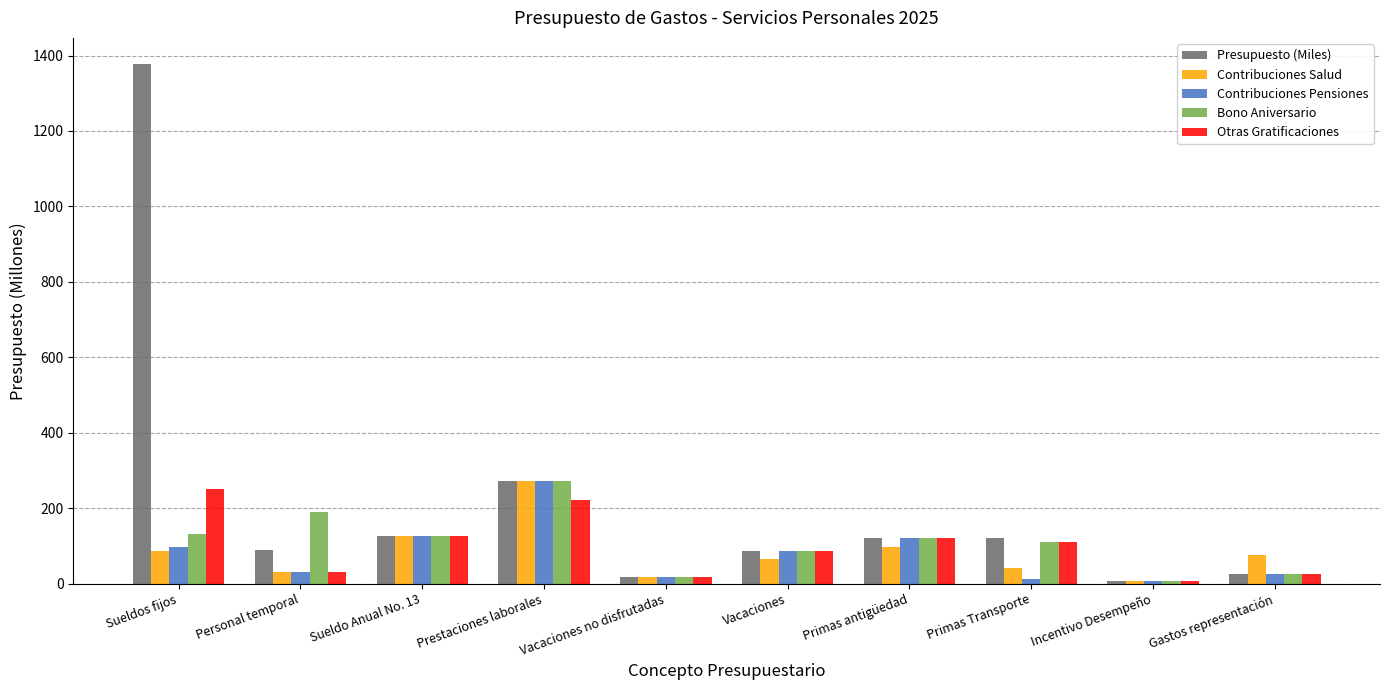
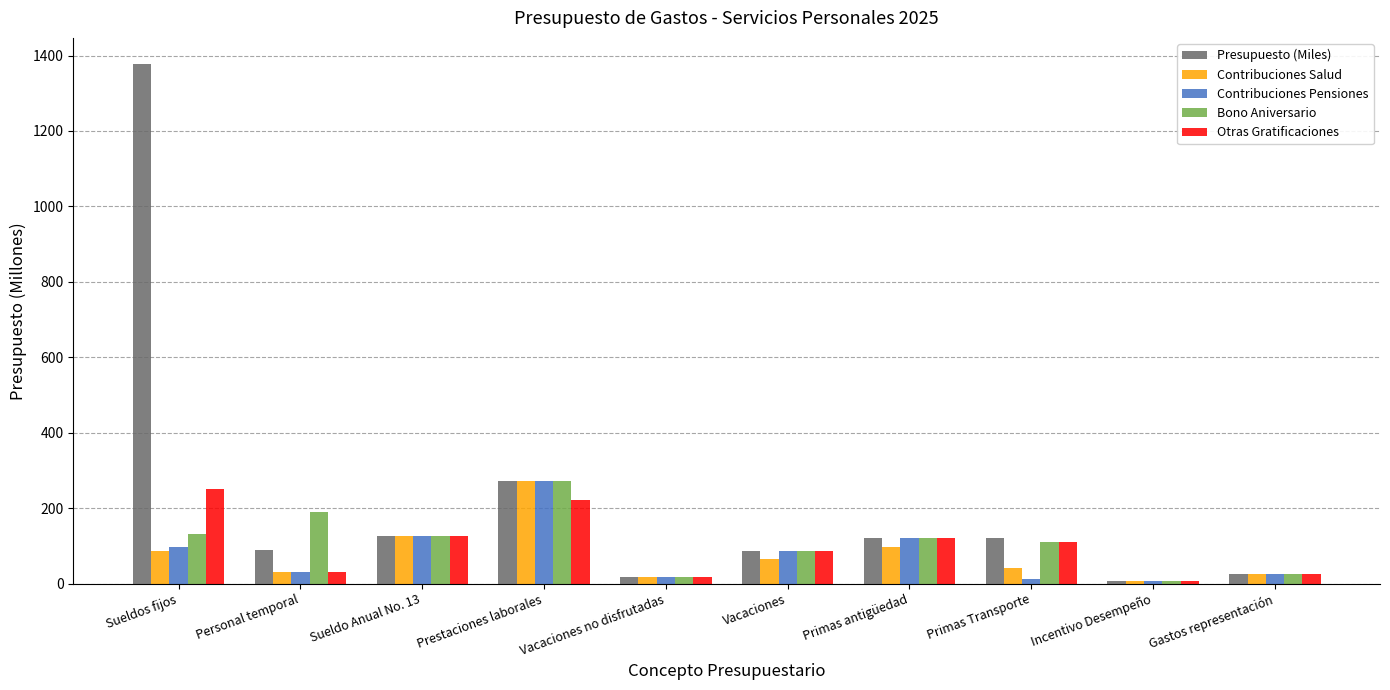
  {
    "Presupuesto (Miles)": {
      "Sueldos fijos": 1380,
      "Personal temporal": 90,
      "Sueldo Anual No. 13": 130,
      "Prestaciones laborales": 270,
      "Vacaciones no disfrutadas": 20,
      "Vacaciones": 90,
      "Primas antigüedad": 120,
      "Primas Transporte": 120,
      "Incentivo Desempeño": 10,
      "Gastos representación": 20
    },
    "Contribuciones Salud": {
      "Sueldos fijos": 90,
      "Personal temporal": 30,
      "Sueldo Anual No. 13": 130,
      "Prestaciones laborales": 270,
      "Vacaciones no disfrutadas": 20,
      "Vacaciones": 60,
      "Primas antigüedad": 100,
      "Primas Transporte": 40,
      "Incentivo Desempeño": 10,
-     "Gastos representación": 70
+     "Gastos representación": 20
    },
    "Contribuciones Pensiones": {
      "Sueldos fijos": 100,
      "Personal temporal": 30,
      "Sueldo Anual No. 13": 130,
      "Prestaciones laborales": 270,
      "Vacaciones no disfrutadas": 20,
      "Vacaciones": 90,
      "Primas antigüedad": 120,
      "Primas Transporte": 10,
      "Incentivo Desempeño": 10,
      "Gastos representación": 20
    },
    "Bono Aniversario": {
      "Sueldos fijos": 130,
      "Personal temporal": 190,
      "Sueldo Anual No. 13": 130,
      "Prestaciones laborales": 270,
      "Vacaciones no disfrutadas": 20,
      "Vacaciones": 90,
      "Primas antigüedad": 120,
      "Primas Transporte": 110,
      "Incentivo Desempeño": 10,
      "Gastos representación": 20
    },
    "Otras Gratificaciones": {
      "Sueldos fijos": 250,
      "Personal temporal": 30,
      "Sueldo Anual No. 13": 130,
      "Prestaciones laborales": 220,
      "Vacaciones no disfrutadas": 20,
      "Vacaciones": 90,
      "Primas antigüedad": 120,
      "Primas Transporte": 110,
      "Incentivo Desempeño": 10,
      "Gastos representación": 20
    }
  }
